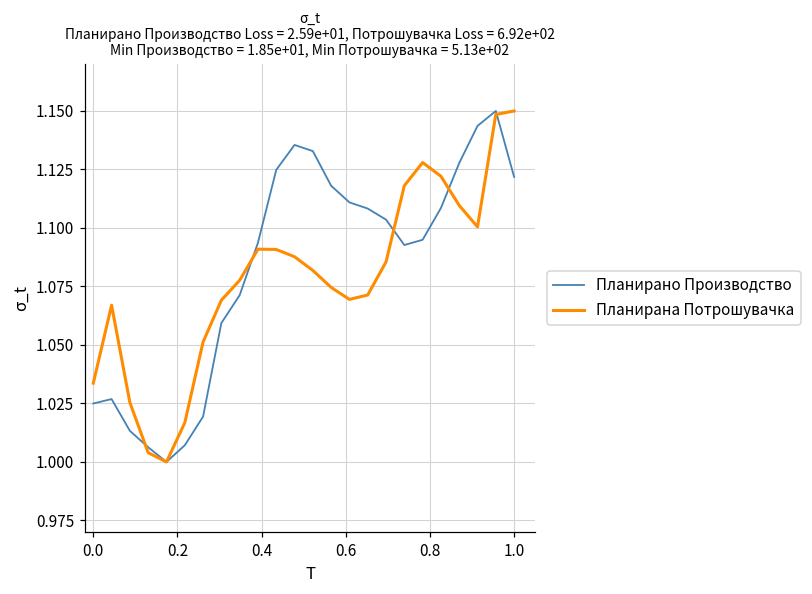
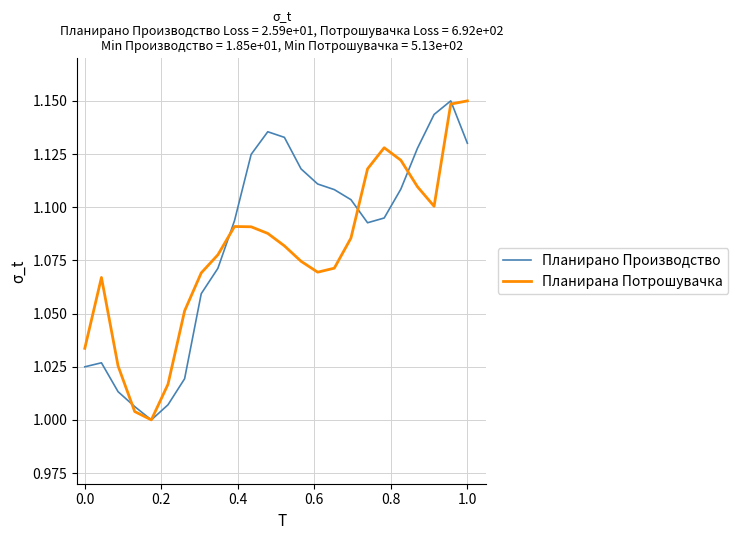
  {
    "Планирано Производство": {
      "0.0": 1.025,
-     "1.0": 1.122
+     "1.0": 1.130
    },
    "Планирана Потрошувачка": {
      "0.0": 1.034,
      "1.0": 1.150
    }
  }
